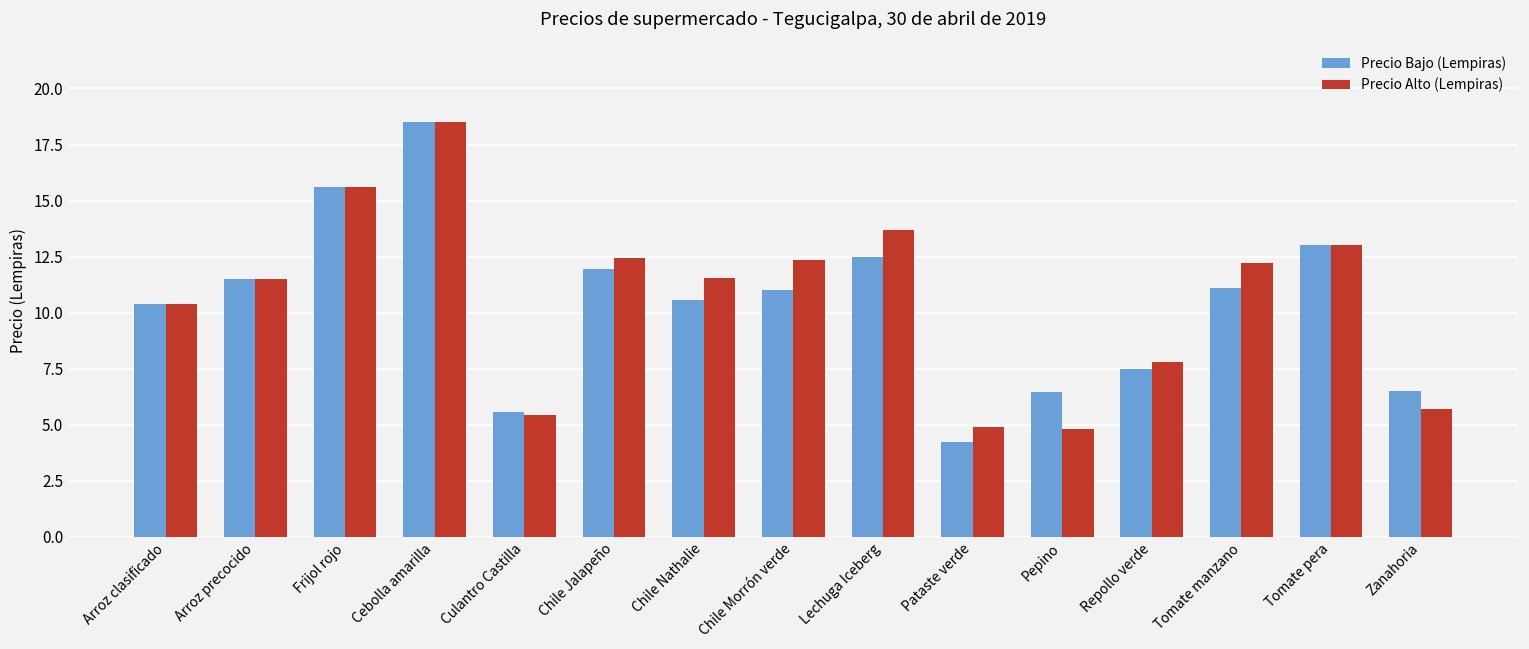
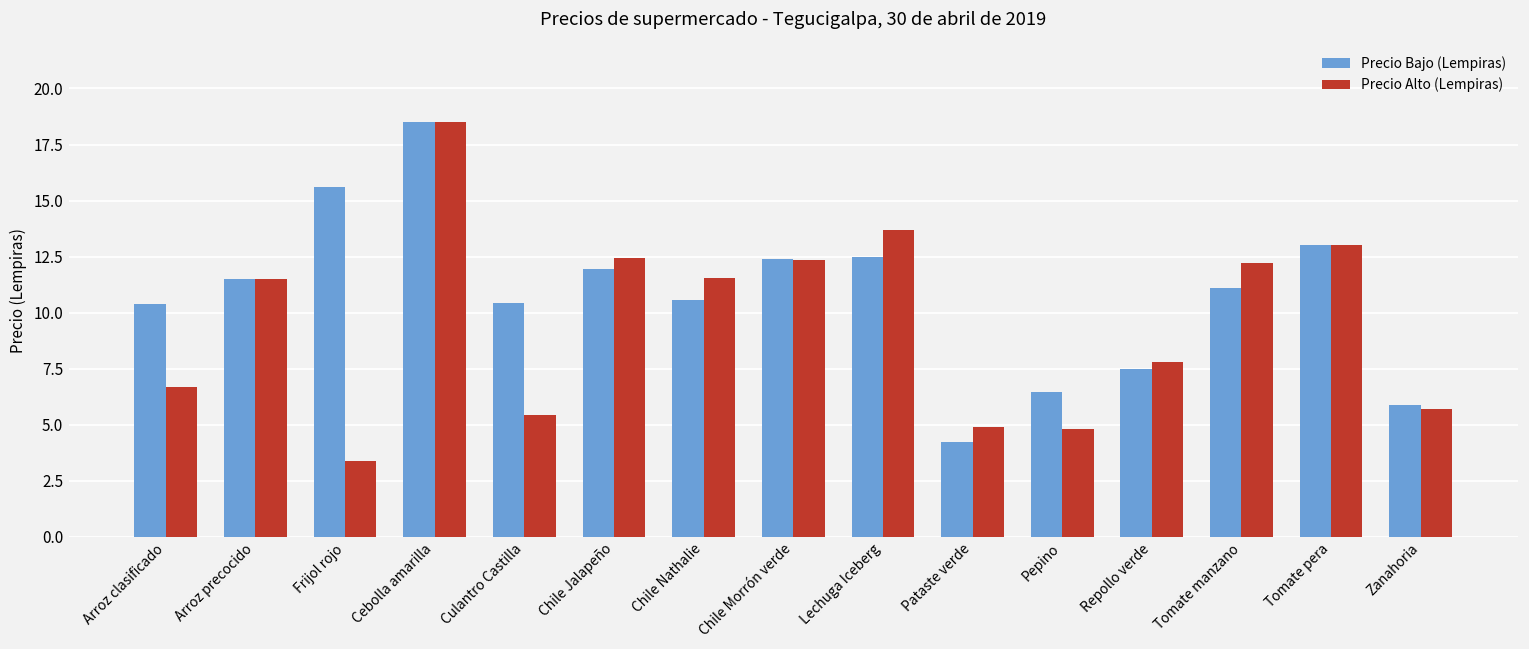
  {
    "Precio Bajo (Lempiras)": {
      "Arroz clasificado": 10.4,
      "Arroz precocido": 11.5,
      "Frijol rojo": 15.6,
      "Cebolla amarilla": 18.5,
-     "Culantro Castilla": 5.6,
+     "Culantro Castilla": 10.4,
      "Chile Jalapeño": 12.0,
      "Chile Nathalie": 10.6,
-     "Chile Morrón verde": 11.0,
+     "Chile Morrón verde": 12.4,
      "Lechuga Iceberg": 12.5,
      "Pataste verde": 4.3,
      "Pepino": 6.5,
      "Repollo verde": 7.5,
      "Tomate manzano": 11.1,
      "Tomate pera": 13.0,
-     "Zanahoria": 6.5
+     "Zanahoria": 5.9
    },
    "Precio Alto (Lempiras)": {
-     "Arroz clasificado": 10.4,
+     "Arroz clasificado": 6.7,
      "Arroz precocido": 11.5,
-     "Frijol rojo": 15.6,
+     "Frijol rojo": 3.4,
      "Cebolla amarilla": 18.5,
      "Culantro Castilla": 5.5,
      "Chile Jalapeño": 12.5,
      "Chile Nathalie": 11.6,
      "Chile Morrón verde": 12.4,
      "Lechuga Iceberg": 13.7,
      "Pataste verde": 4.9,
      "Pepino": 4.8,
      "Repollo verde": 7.8,
      "Tomate manzano": 12.2,
      "Tomate pera": 13.0,
      "Zanahoria": 5.7
    }
  }
